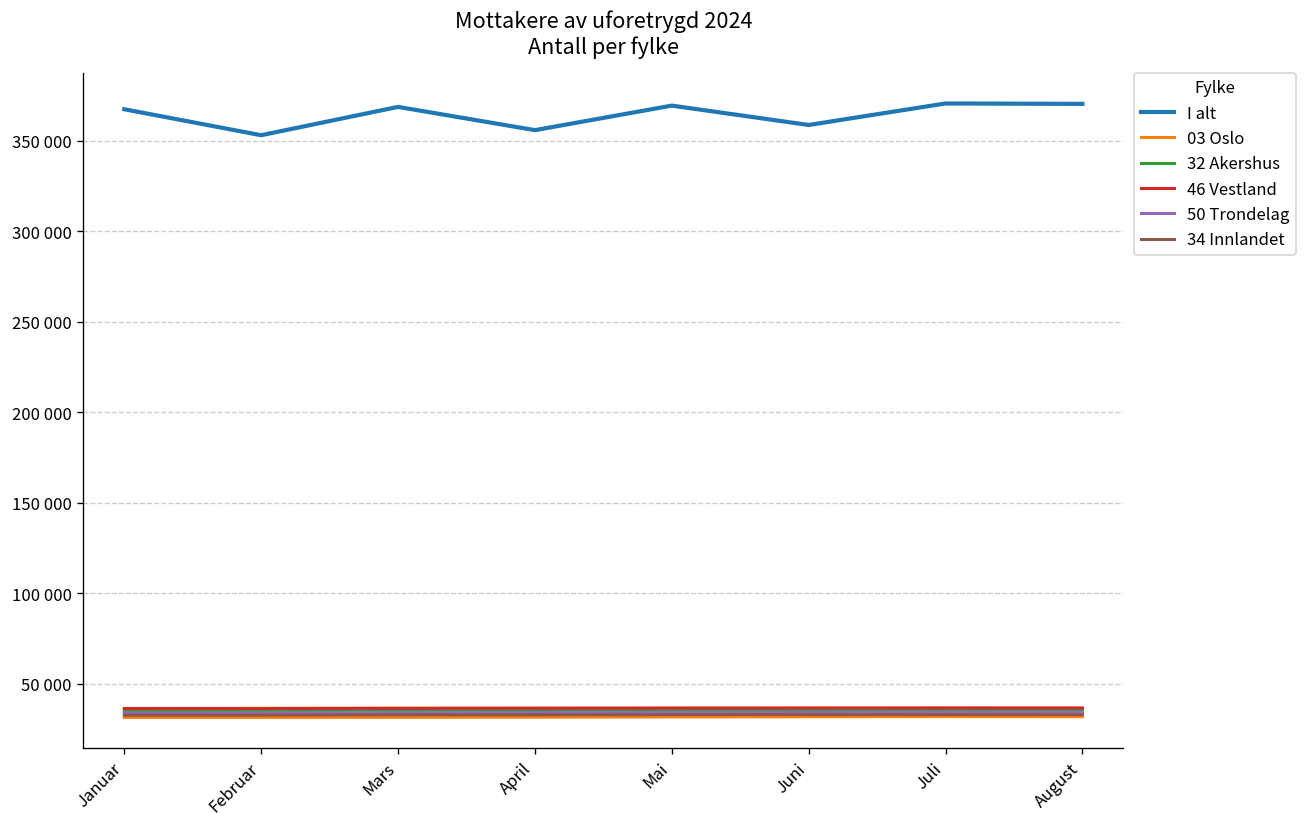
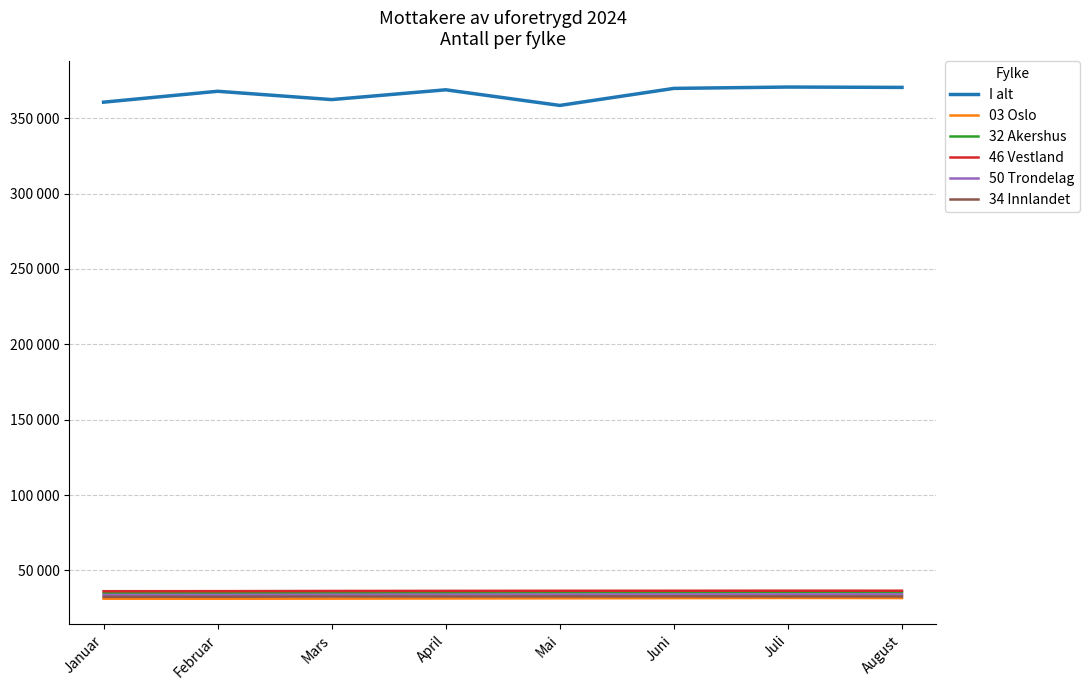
  {
    "I alt": {
-     "Januar": 367000,
-     "Februar": 353000,
-     "Mars": 369000,
-     "April": 356000,
-     "Mai": 370000,
-     "Juni": 359000,
+     "Januar": 361000,
+     "Februar": 368000,
+     "Mars": 362000,
+     "April": 369000,
+     "Mai": 359000,
+     "Juni": 370000,
      "Juli": 371000,
      "August": 370000
    }
  }
